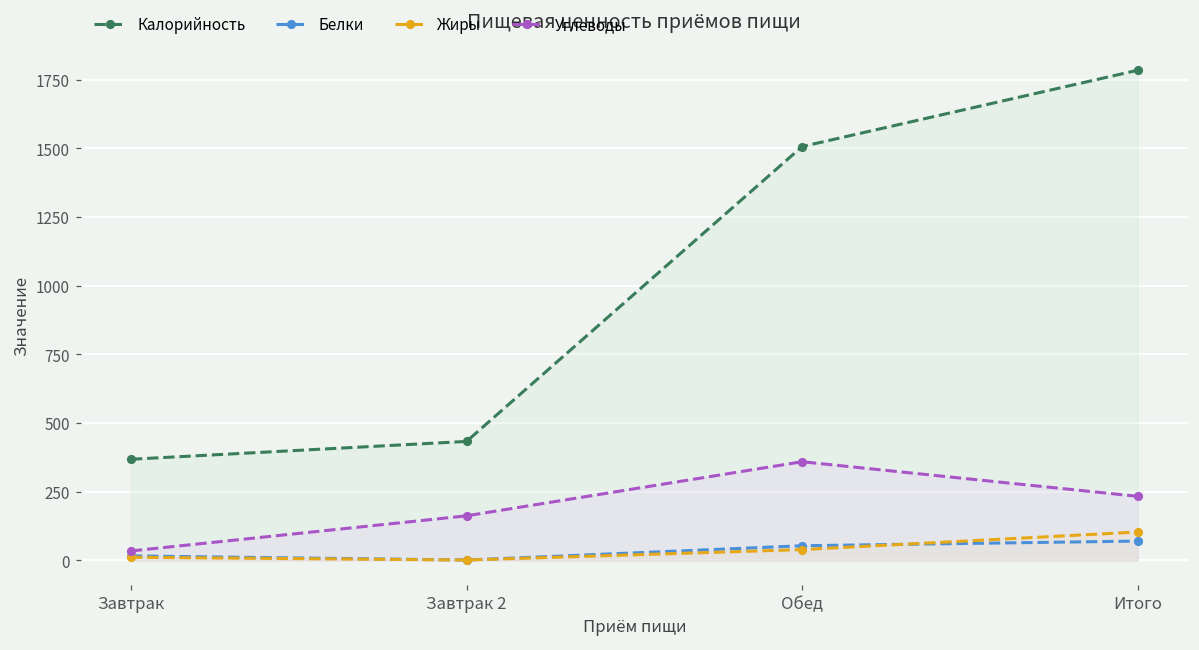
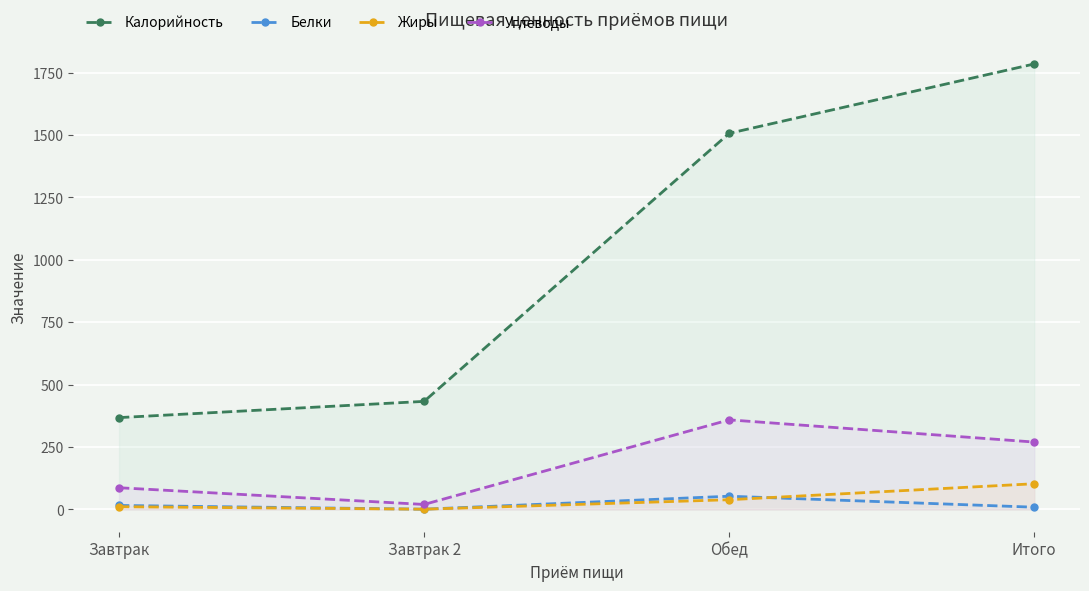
  {
    "Калорийность": {
      "Завтрак": 370,
      "Завтрак 2": 430,
      "Обед": 1510,
      "Итого": 1790
    },
    "Белки": {
      "Обед": 50,
-     "Итого": 70
+     "Итого": 10
    },
    "Жиры": {
      "Обед": 40,
      "Итого": 100
    },
    "Углеводы": {
-     "Завтрак": 30,
-     "Завтрак 2": 160,
+     "Завтрак": 90,
+     "Завтрак 2": 20,
      "Обед": 360,
-     "Итого": 230
+     "Итого": 270
    }
  }
